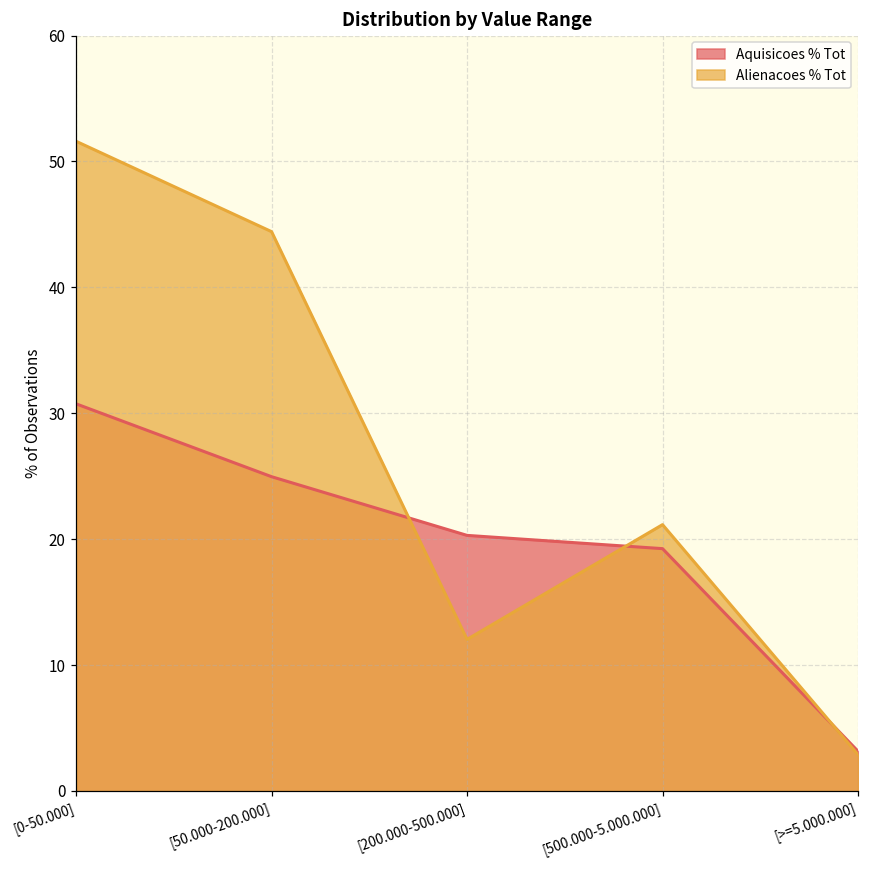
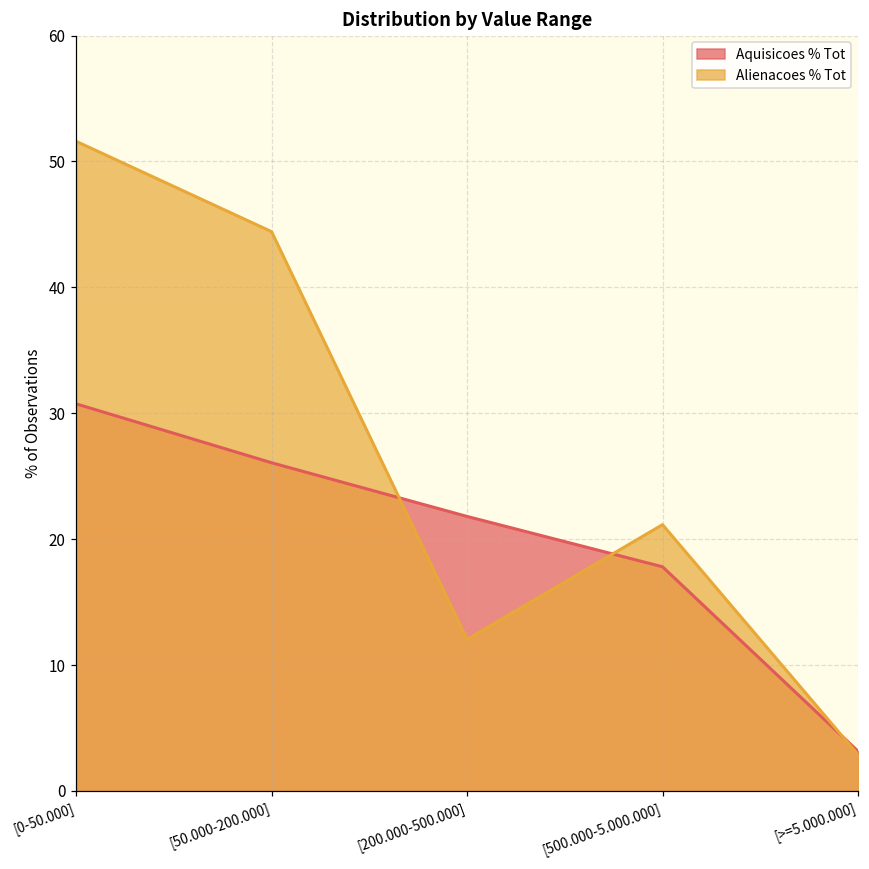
  {
    "Aquisicoes % Tot": {
      "[0-50.000]": 30.7,
-     "[50.000-200.000]": 25.0,
-     "[200.000-500.000]": 20.3,
-     "[500.000-5.000.000]": 19.2,
+     "[50.000-200.000]": 26.1,
+     "[200.000-500.000]": 21.8,
+     "[500.000-5.000.000]": 17.8,
      "[>=5.000.000]": 3.2
    },
    "Alienacoes % Tot": {
      "[0-50.000]": 51.6,
      "[50.000-200.000]": 44.4,
      "[200.000-500.000]": 12.0,
      "[500.000-5.000.000]": 21.2,
      "[>=5.000.000]": 2.9
    }
  }
